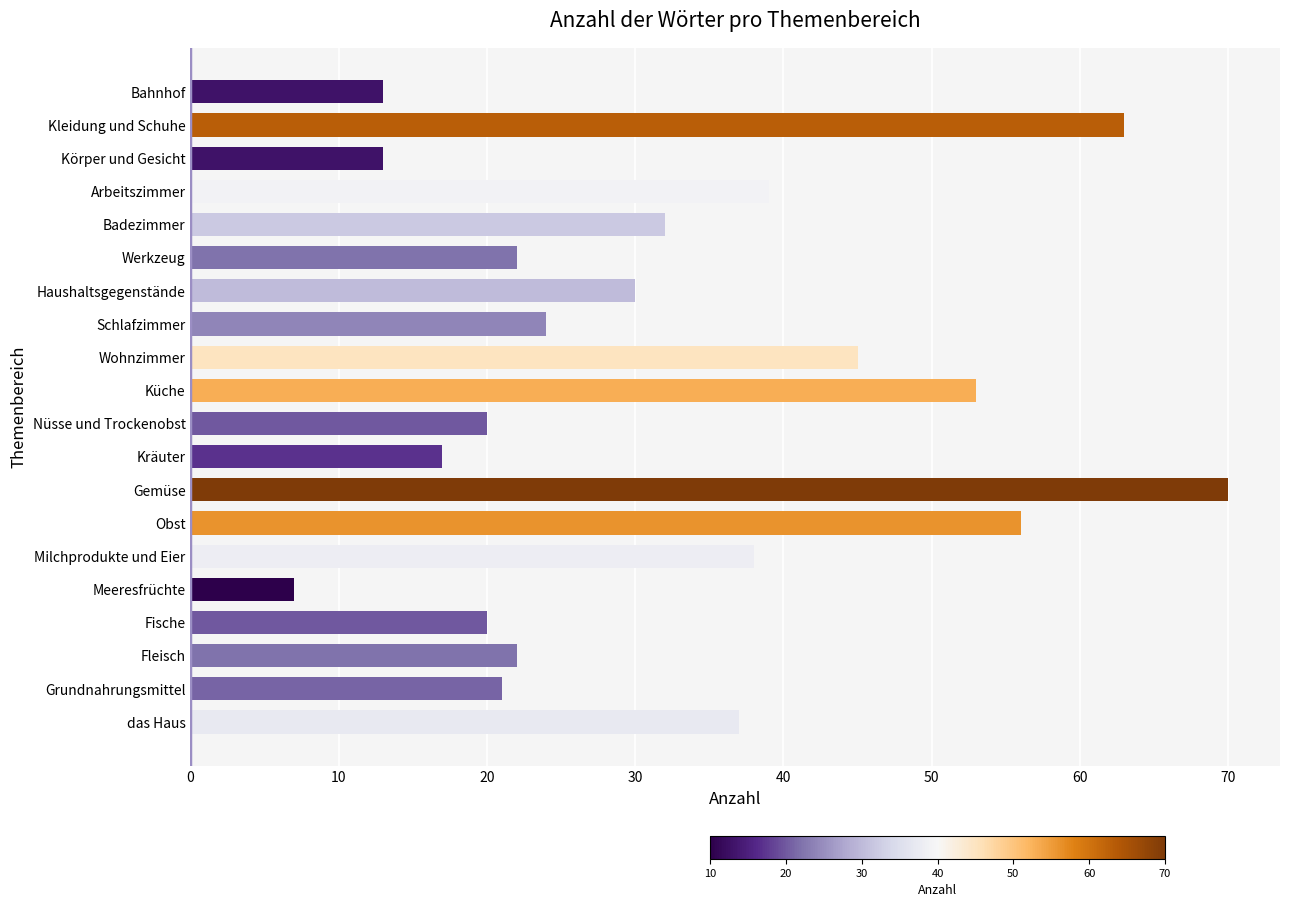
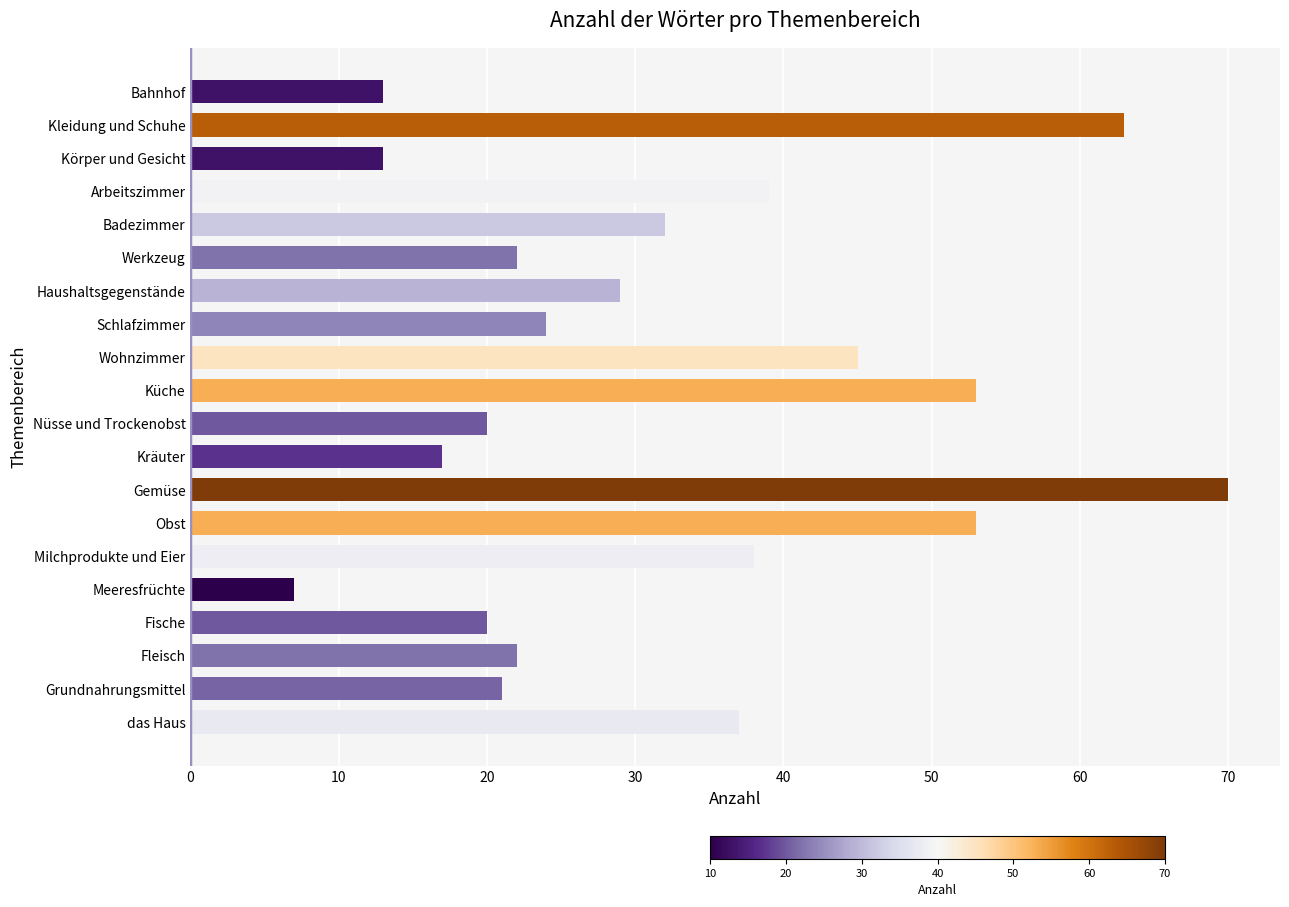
  {
    "Bahnhof": 13,
    "Kleidung und Schuhe": 63,
    "Körper und Gesicht": 13,
    "Arbeitszimmer": 39,
    "Badezimmer": 32,
    "Werkzeug": 22,
-   "Haushaltsgegenstände": 30,
+   "Haushaltsgegenstände": 29,
    "Schlafzimmer": 24,
    "Wohnzimmer": 45,
    "Küche": 53,
    "Nüsse und Trockenobst": 20,
    "Kräuter": 17,
    "Gemüse": 70,
-   "Obst": 56,
+   "Obst": 53,
    "Milchprodukte und Eier": 38,
    "Meeresfrüchte": 7,
    "Fische": 20,
    "Fleisch": 22,
    "Grundnahrungsmittel": 21,
    "das Haus": 37
  }
